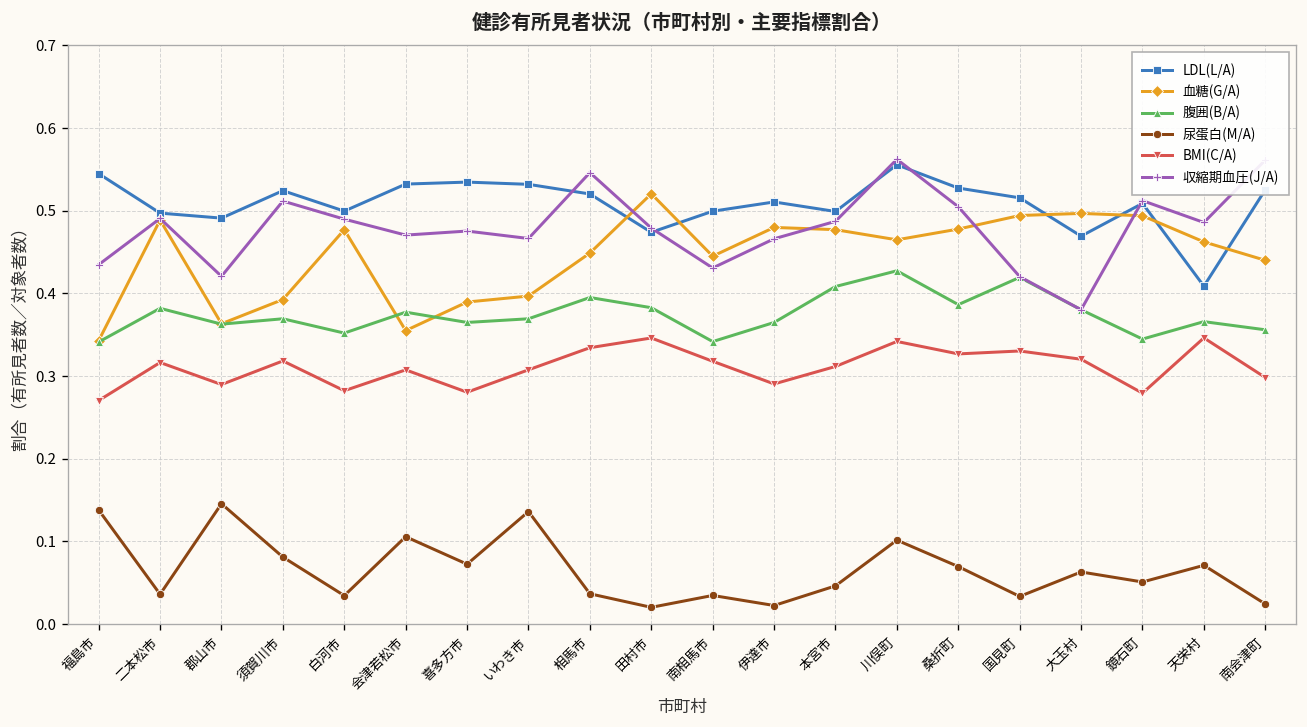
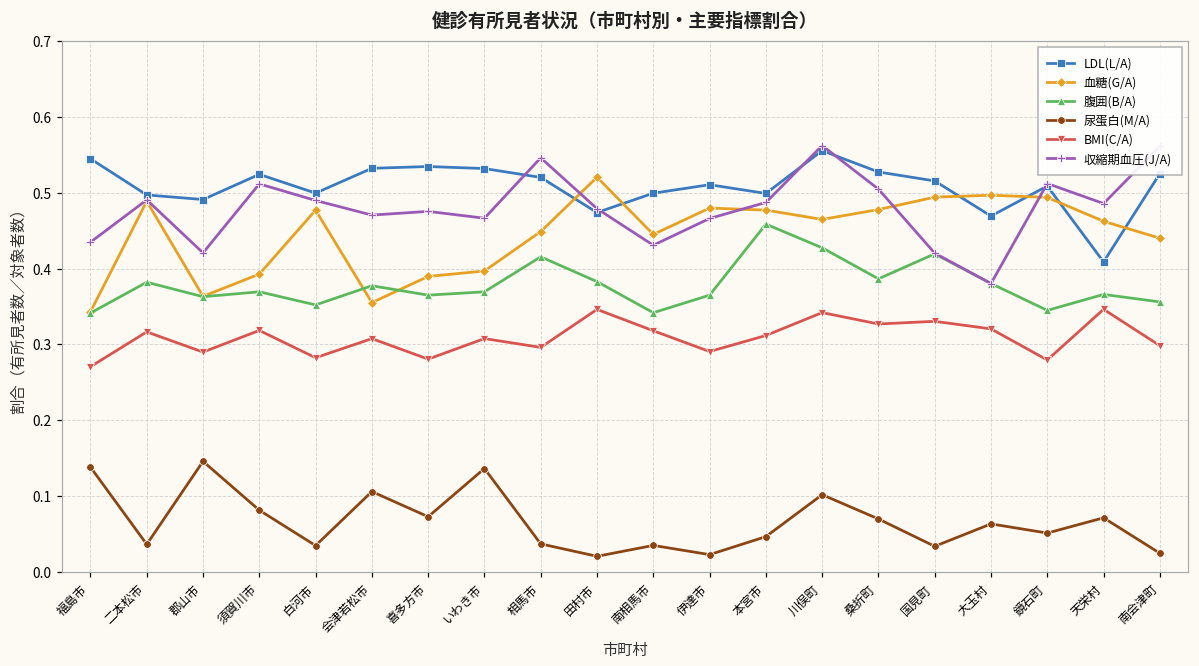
  {
    "LDL(L/A)": {
      "福島市": 0.54,
      "二本松市": 0.50,
      "郡山市": 0.49,
      "須賀川市": 0.52,
      "白河市": 0.50,
      "会津若松市": 0.53,
      "喜多方市": 0.53,
      "いわき市": 0.53,
      "相馬市": 0.52,
      "田村市": 0.47,
      "南相馬市": 0.50,
      "伊達市": 0.51,
      "本宮市": 0.50,
      "川俣町": 0.56,
      "桑折町": 0.53,
      "国見町": 0.52,
      "大玉村": 0.47,
      "天栄村": 0.41
    },
    "血糖(G/A)": {
      "須賀川市": 0.39,
      "白河市": 0.48,
      "会津若松市": 0.36,
      "喜多方市": 0.39,
      "いわき市": 0.40,
      "相馬市": 0.45,
      "田村市": 0.52,
      "南相馬市": 0.45,
      "伊達市": 0.48,
      "本宮市": 0.48,
      "川俣町": 0.46,
      "桑折町": 0.48,
      "国見町": 0.49,
      "大玉村": 0.50,
      "鏡石町": 0.49,
      "天栄村": 0.46,
      "南会津町": 0.44
    },
    "腹囲(B/A)": {
      "二本松市": 0.38,
      "須賀川市": 0.37,
      "白河市": 0.35,
      "会津若松市": 0.38,
      "喜多方市": 0.36,
      "いわき市": 0.37,
-     "相馬市": 0.40,
+     "相馬市": 0.42,
      "田村市": 0.38,
      "南相馬市": 0.34,
      "伊達市": 0.36,
-     "本宮市": 0.41,
+     "本宮市": 0.46,
      "川俣町": 0.43,
      "桑折町": 0.39,
      "鏡石町": 0.34,
      "天栄村": 0.37,
      "南会津町": 0.36
    },
    "尿蛋白(M/A)": {
      "福島市": 0.14,
      "二本松市": 0.04,
      "郡山市": 0.15,
      "須賀川市": 0.08,
      "白河市": 0.03,
      "会津若松市": 0.11,
      "喜多方市": 0.07,
      "いわき市": 0.14,
      "相馬市": 0.04,
      "田村市": 0.02,
      "南相馬市": 0.03,
      "伊達市": 0.02,
      "本宮市": 0.05,
      "川俣町": 0.10,
      "桑折町": 0.07,
      "国見町": 0.03,
      "大玉村": 0.06,
      "鏡石町": 0.05,
      "天栄村": 0.07,
      "南会津町": 0.02
    },
    "BMI(C/A)": {
      "福島市": 0.27,
      "二本松市": 0.32,
      "郡山市": 0.29,
      "須賀川市": 0.32,
      "白河市": 0.28,
      "会津若松市": 0.31,
      "喜多方市": 0.28,
      "いわき市": 0.31,
-     "相馬市": 0.33,
+     "相馬市": 0.30,
      "田村市": 0.35,
      "南相馬市": 0.32,
      "伊達市": 0.29,
      "本宮市": 0.31,
      "川俣町": 0.34,
      "桑折町": 0.33,
      "国見町": 0.33,
      "大玉村": 0.32,
      "鏡石町": 0.28,
      "天栄村": 0.35,
      "南会津町": 0.30
    },
    "収縮期血圧(J/A)": {
      "福島市": 0.43,
      "郡山市": 0.42,
      "須賀川市": 0.51,
      "白河市": 0.49,
      "会津若松市": 0.47,
      "喜多方市": 0.48,
      "いわき市": 0.47,
      "相馬市": 0.55,
      "田村市": 0.48,
      "南相馬市": 0.43,
      "伊達市": 0.47,
      "本宮市": 0.49,
      "川俣町": 0.56,
      "桑折町": 0.50,
      "天栄村": 0.49
    }
  }
